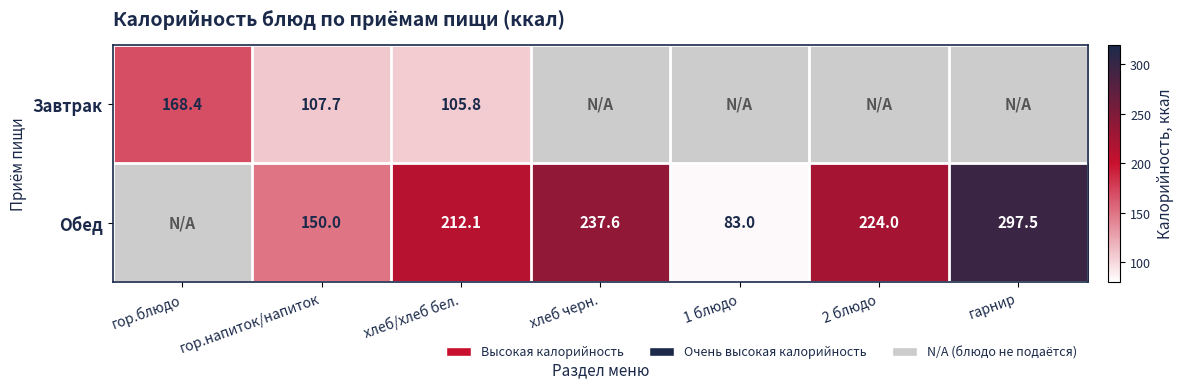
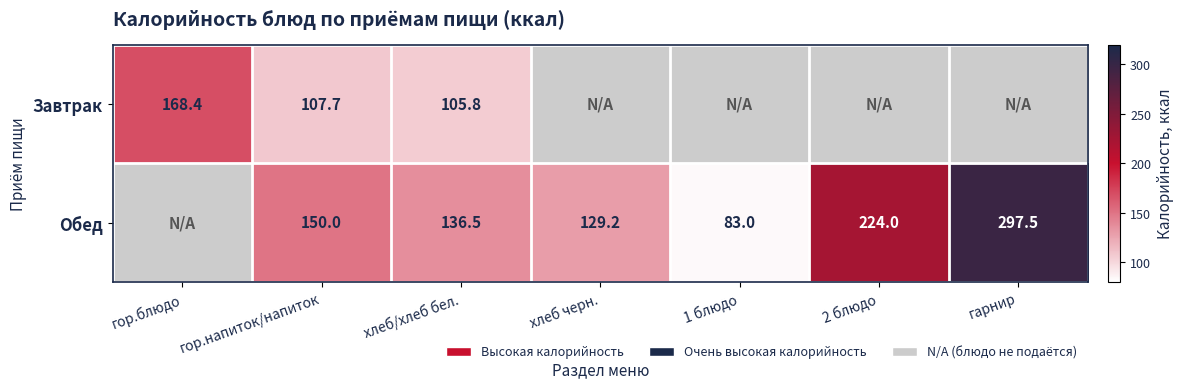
  {
    "Завтрак": {
      "гор.блюдо": 168.4,
      "гор.напиток/напиток": 107.7,
      "хлеб/хлеб бел.": 105.8
    },
    "Обед": {
      "гор.напиток/напиток": 150.0,
-     "хлеб/хлеб бел.": 212.1,
-     "хлеб черн.": 237.6,
+     "хлеб/хлеб бел.": 136.5,
+     "хлеб черн.": 129.2,
      "1 блюдо": 83.0,
      "2 блюдо": 224.0,
      "гарнир": 297.5
    }
  }
